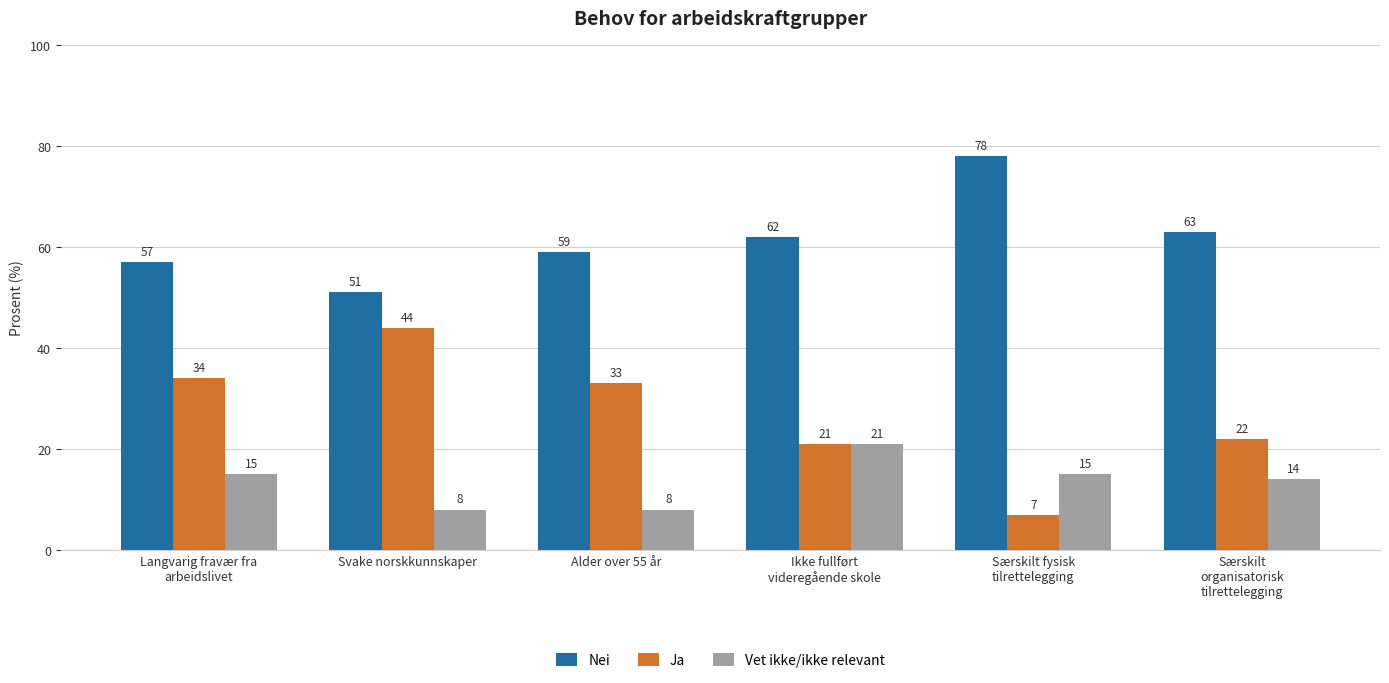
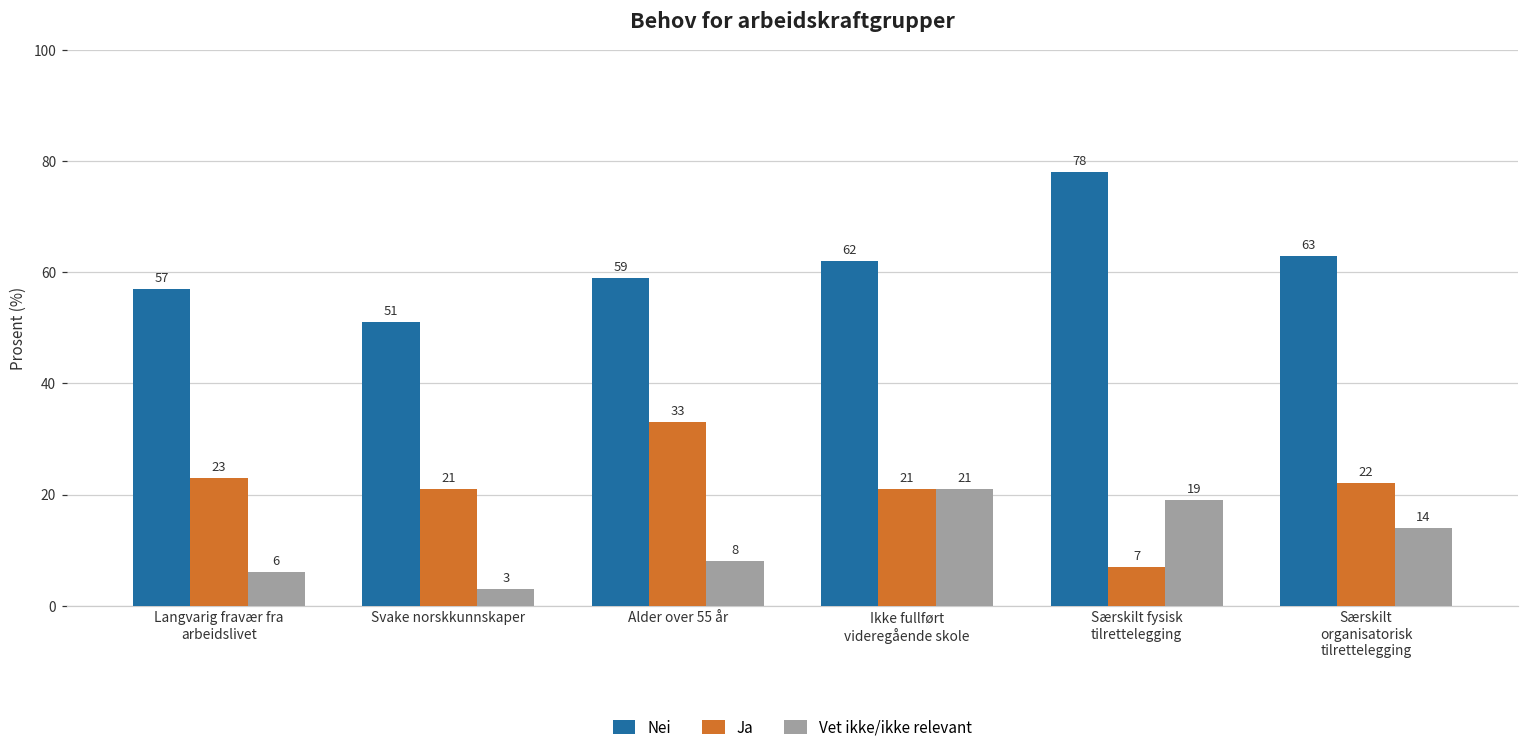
  {
    "Nei": {
      "Langvarig fravær fra arbeidslivet": 57,
      "Svake norskkunnskaper": 51,
      "Alder over 55 år": 59,
      "Ikke fullført videregående skole": 62,
      "Særskilt fysisk tilrettelegging": 78,
      "Særskilt organisatorisk tilrettelegging": 63
    },
    "Ja": {
-     "Langvarig fravær fra arbeidslivet": 34,
-     "Svake norskkunnskaper": 44,
+     "Langvarig fravær fra arbeidslivet": 23,
+     "Svake norskkunnskaper": 21,
      "Alder over 55 år": 33,
      "Ikke fullført videregående skole": 21,
      "Særskilt fysisk tilrettelegging": 7,
      "Særskilt organisatorisk tilrettelegging": 22
    },
    "Vet ikke/ikke relevant": {
-     "Langvarig fravær fra arbeidslivet": 15,
-     "Svake norskkunnskaper": 8,
+     "Langvarig fravær fra arbeidslivet": 6,
+     "Svake norskkunnskaper": 3,
      "Alder over 55 år": 8,
      "Ikke fullført videregående skole": 21,
-     "Særskilt fysisk tilrettelegging": 15,
+     "Særskilt fysisk tilrettelegging": 19,
      "Særskilt organisatorisk tilrettelegging": 14
    }
  }
